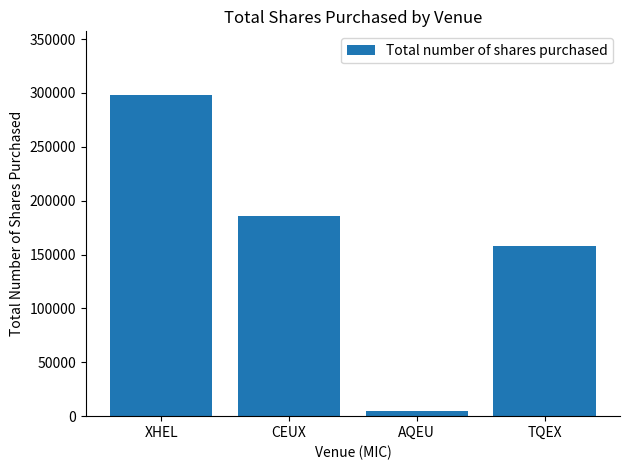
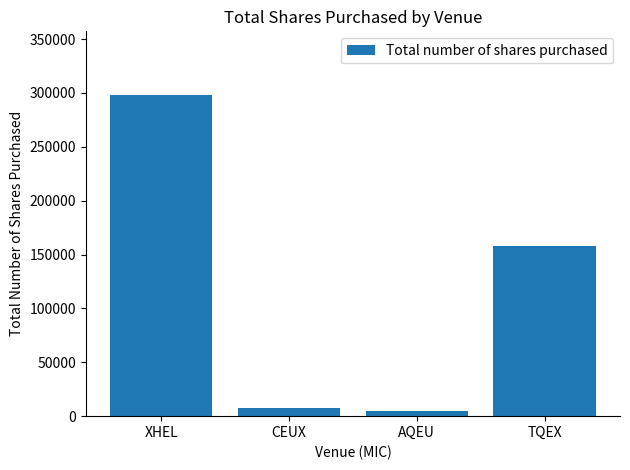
  {
    "XHEL": 298000,
-   "CEUX": 186000,
+   "CEUX": 8000,
    "AQEU": 5000,
    "TQEX": 158000
  }
